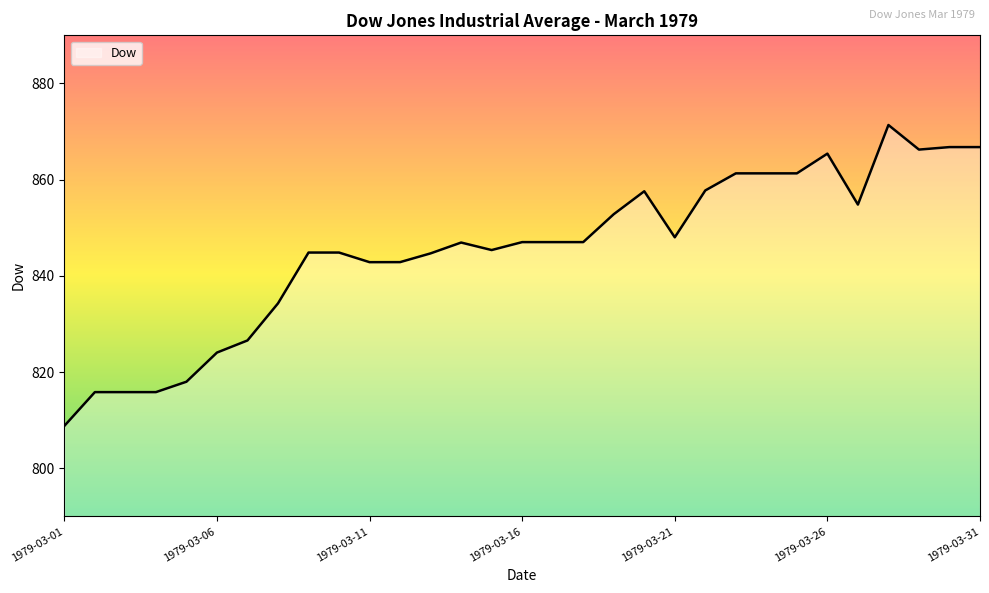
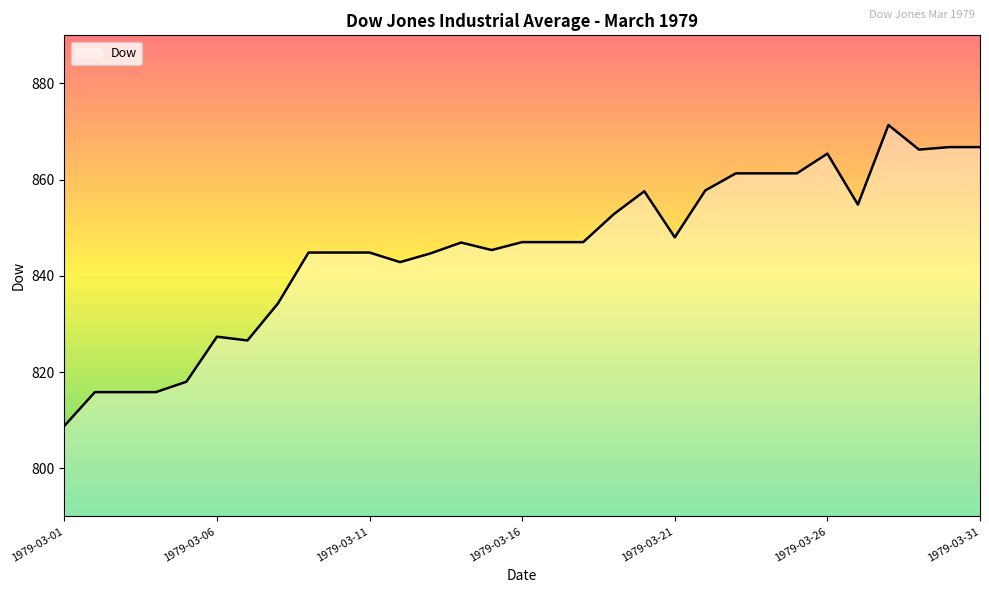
  {
    "1979-03-01": 809,
-   "1979-03-06": 824,
-   "1979-03-11": 843,
+   "1979-03-06": 827,
+   "1979-03-11": 845,
    "1979-03-16": 847,
    "1979-03-21": 848,
    "1979-03-26": 865,
    "1979-03-31": 867
  }
